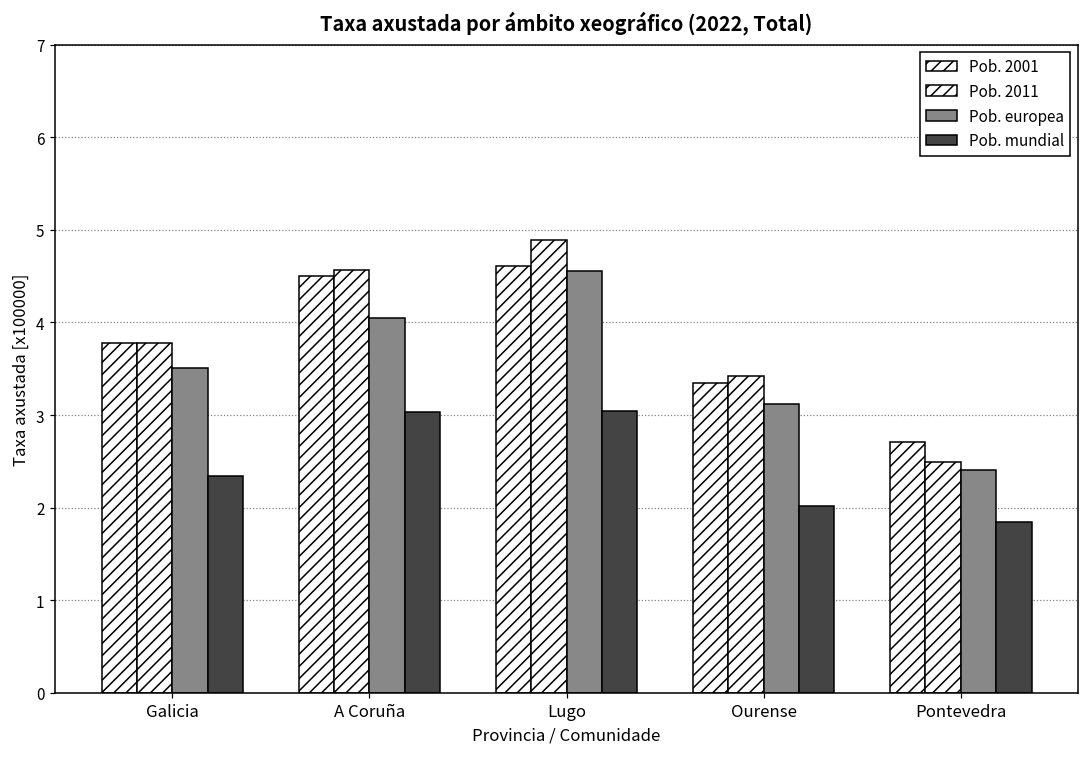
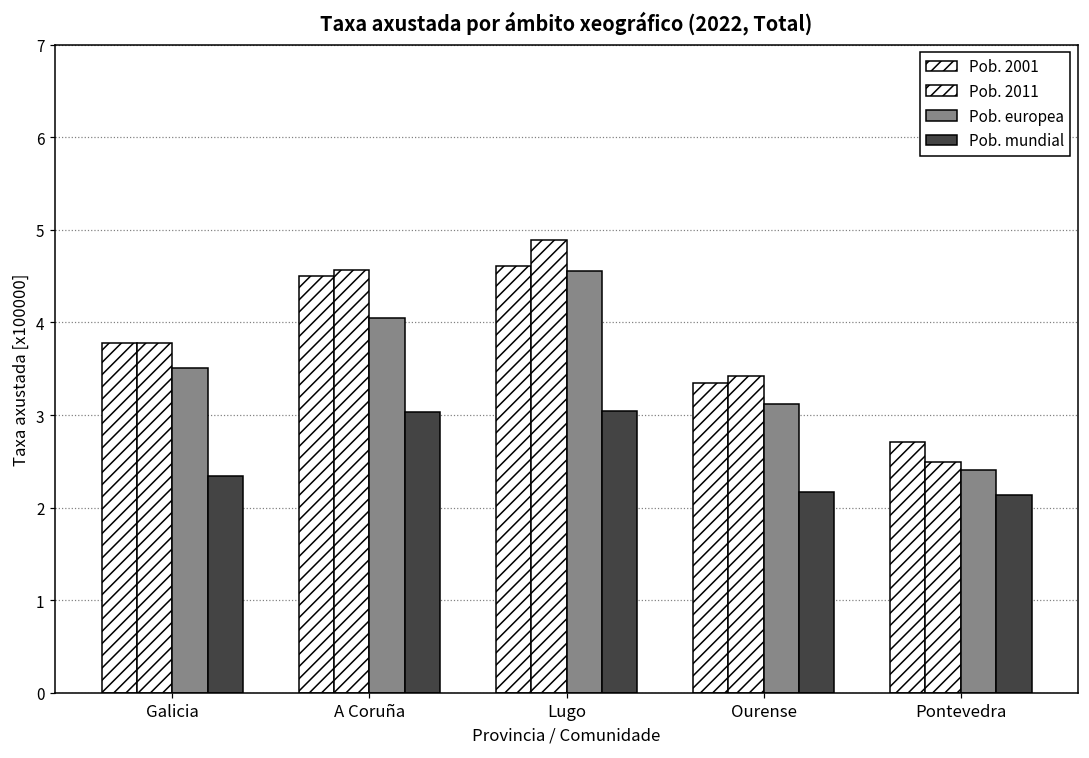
  {
    "Pob. europea": {
      "Galicia": 3.5,
      "A Coruña": 4.1,
      "Lugo": 4.6,
      "Ourense": 3.1,
      "Pontevedra": 2.4
    },
    "Pob. mundial": {
      "Galicia": 2.3,
      "A Coruña": 3.0,
      "Lugo": 3.0,
-     "Ourense": 2.0,
-     "Pontevedra": 1.8
+     "Ourense": 2.2,
+     "Pontevedra": 2.1
    }
  }
